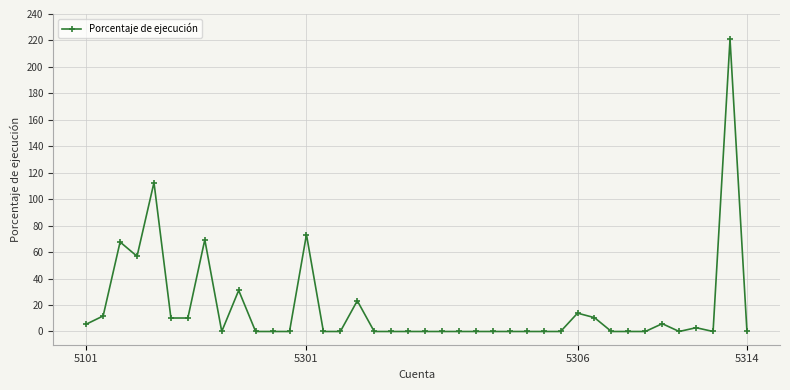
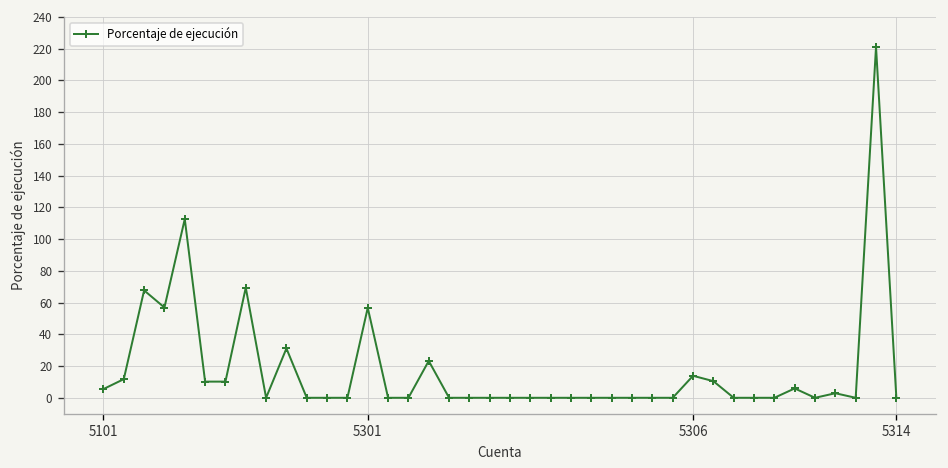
  {
    "5101": 6,
-   "5301": 73,
+   "5301": 57,
    "5306": 14
  }
